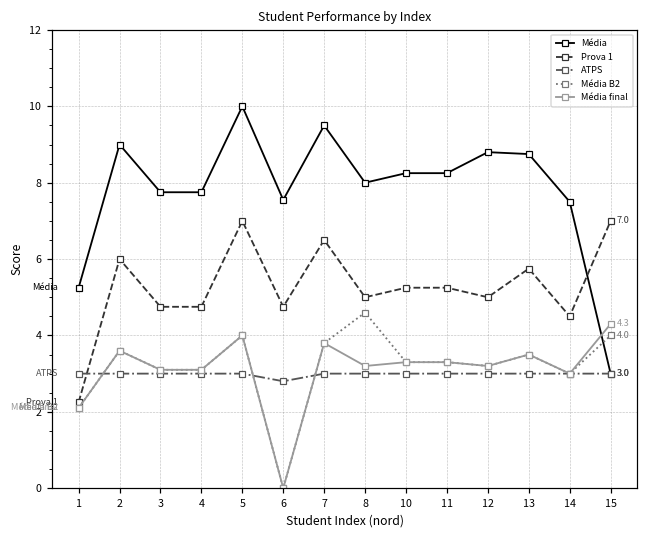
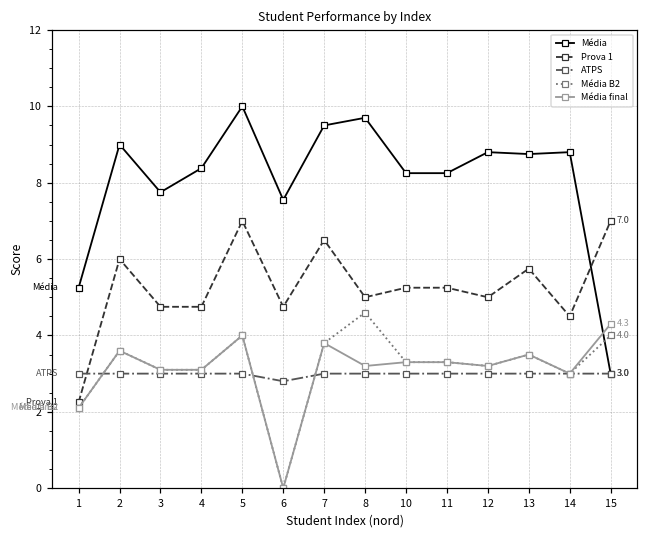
  {
    "Média": {
      "1": 5.3,
      "2": 9.0,
      "3": 7.8,
-     "4": 7.8,
+     "4": 8.4,
      "5": 10.0,
      "6": 7.6,
      "7": 9.5,
-     "8": 8.0,
+     "8": 9.7,
      "10": 8.3,
      "11": 8.3,
      "12": 8.8,
      "13": 8.8,
-     "14": 7.5
+     "14": 8.8
    }
  }
